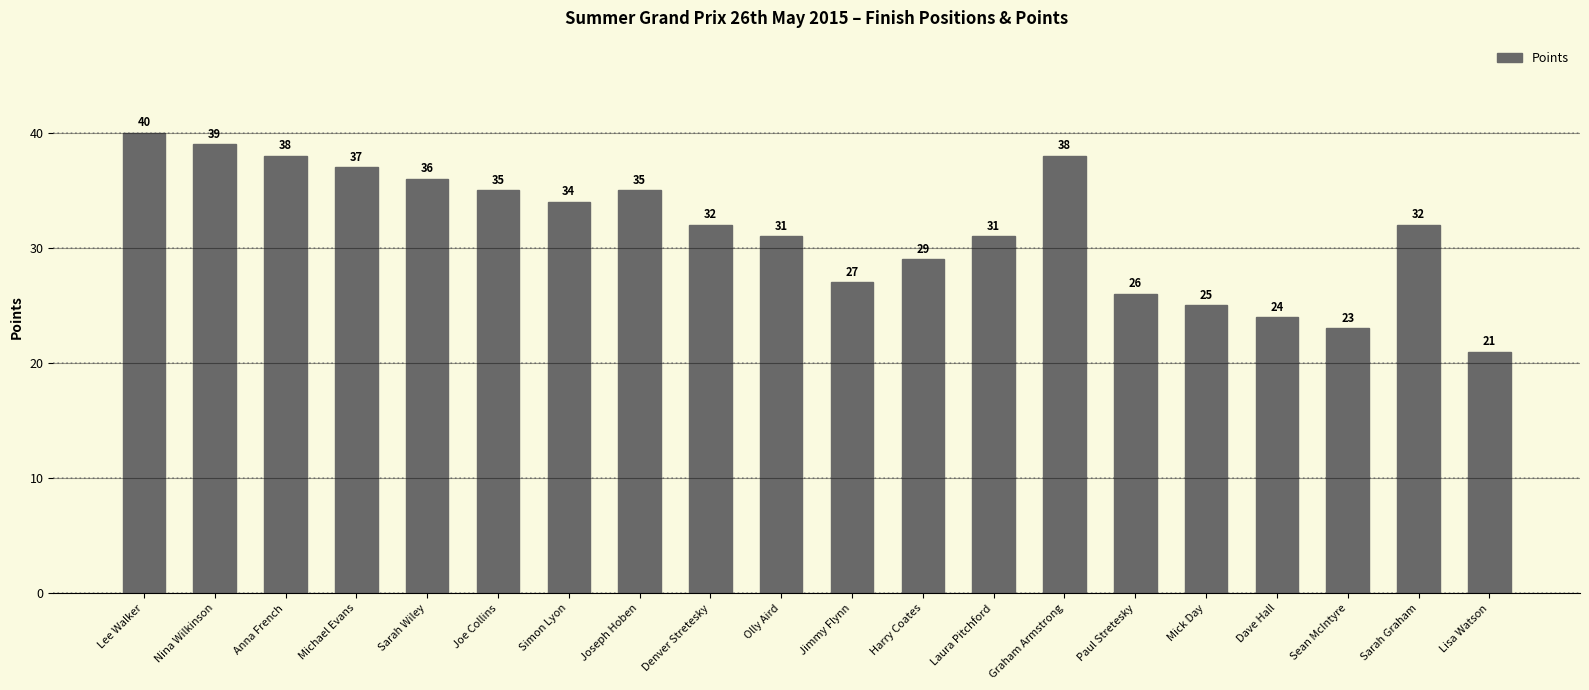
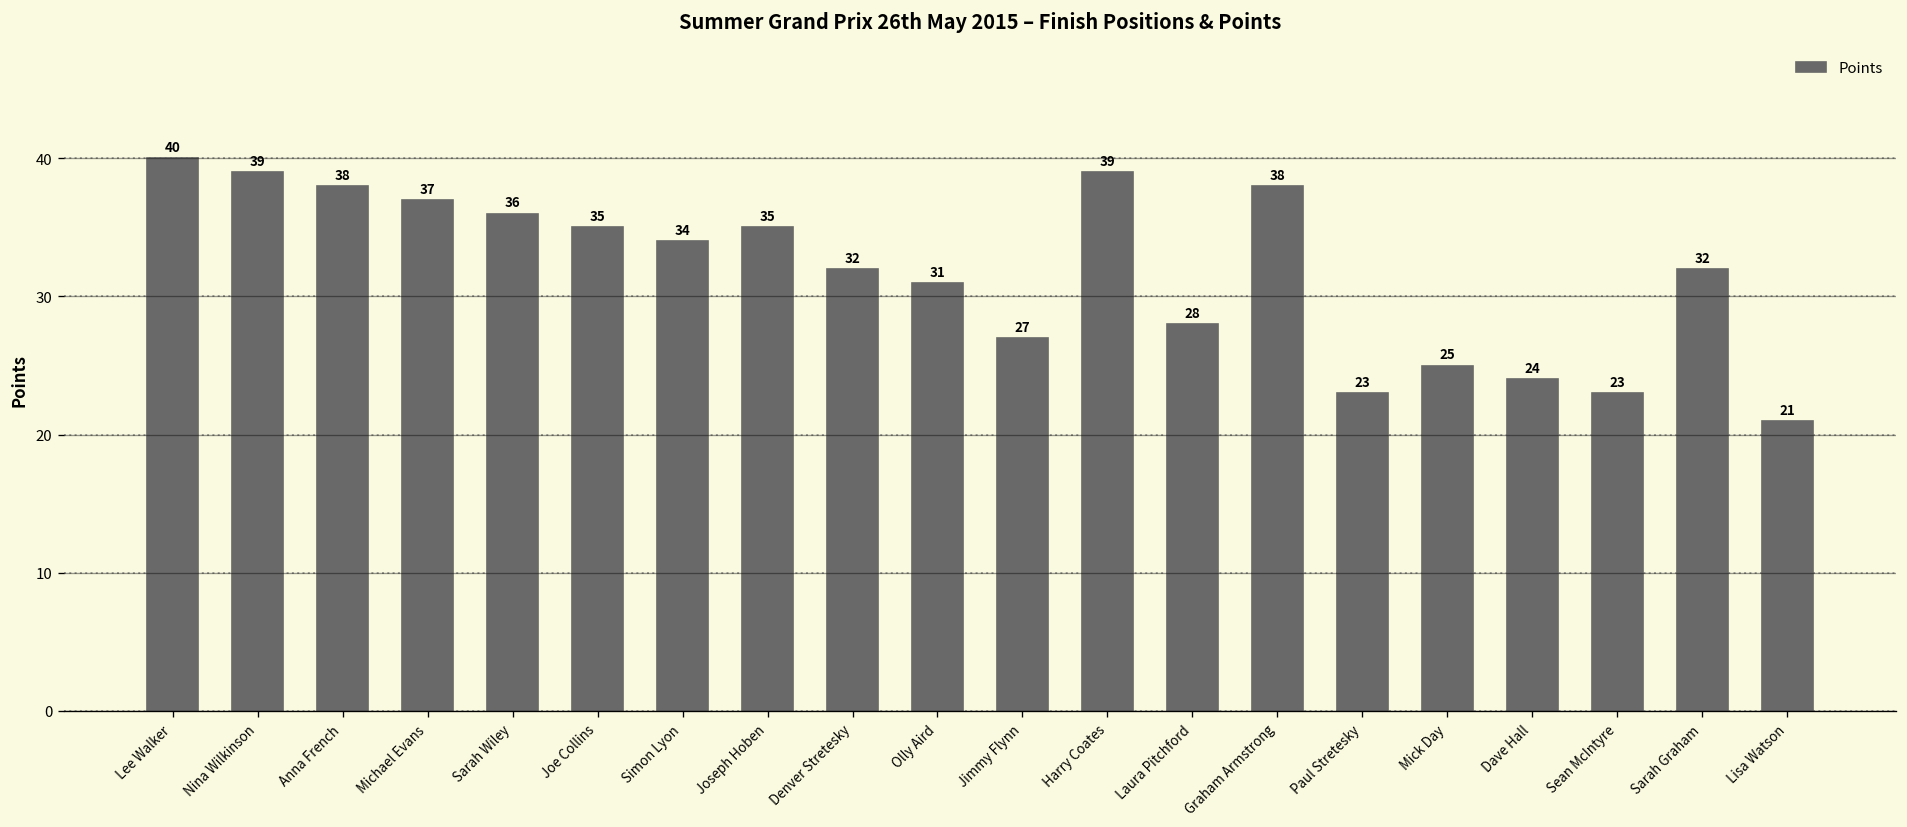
  {
    "Lee Walker": 40,
    "Nina Wilkinson": 39,
    "Anna French": 38,
    "Michael Evans": 37,
    "Sarah Wiley": 36,
    "Joe Collins": 35,
    "Simon Lyon": 34,
    "Joseph Hoben": 35,
    "Denver Stretesky": 32,
    "Olly Aird": 31,
    "Jimmy Flynn": 27,
-   "Harry Coates": 29,
-   "Laura Pitchford": 31,
+   "Harry Coates": 39,
+   "Laura Pitchford": 28,
    "Graham Armstrong": 38,
-   "Paul Stretesky": 26,
+   "Paul Stretesky": 23,
    "Mick Day": 25,
    "Dave Hall": 24,
    "Sean McIntyre": 23,
    "Sarah Graham": 32,
    "Lisa Watson": 21
  }
